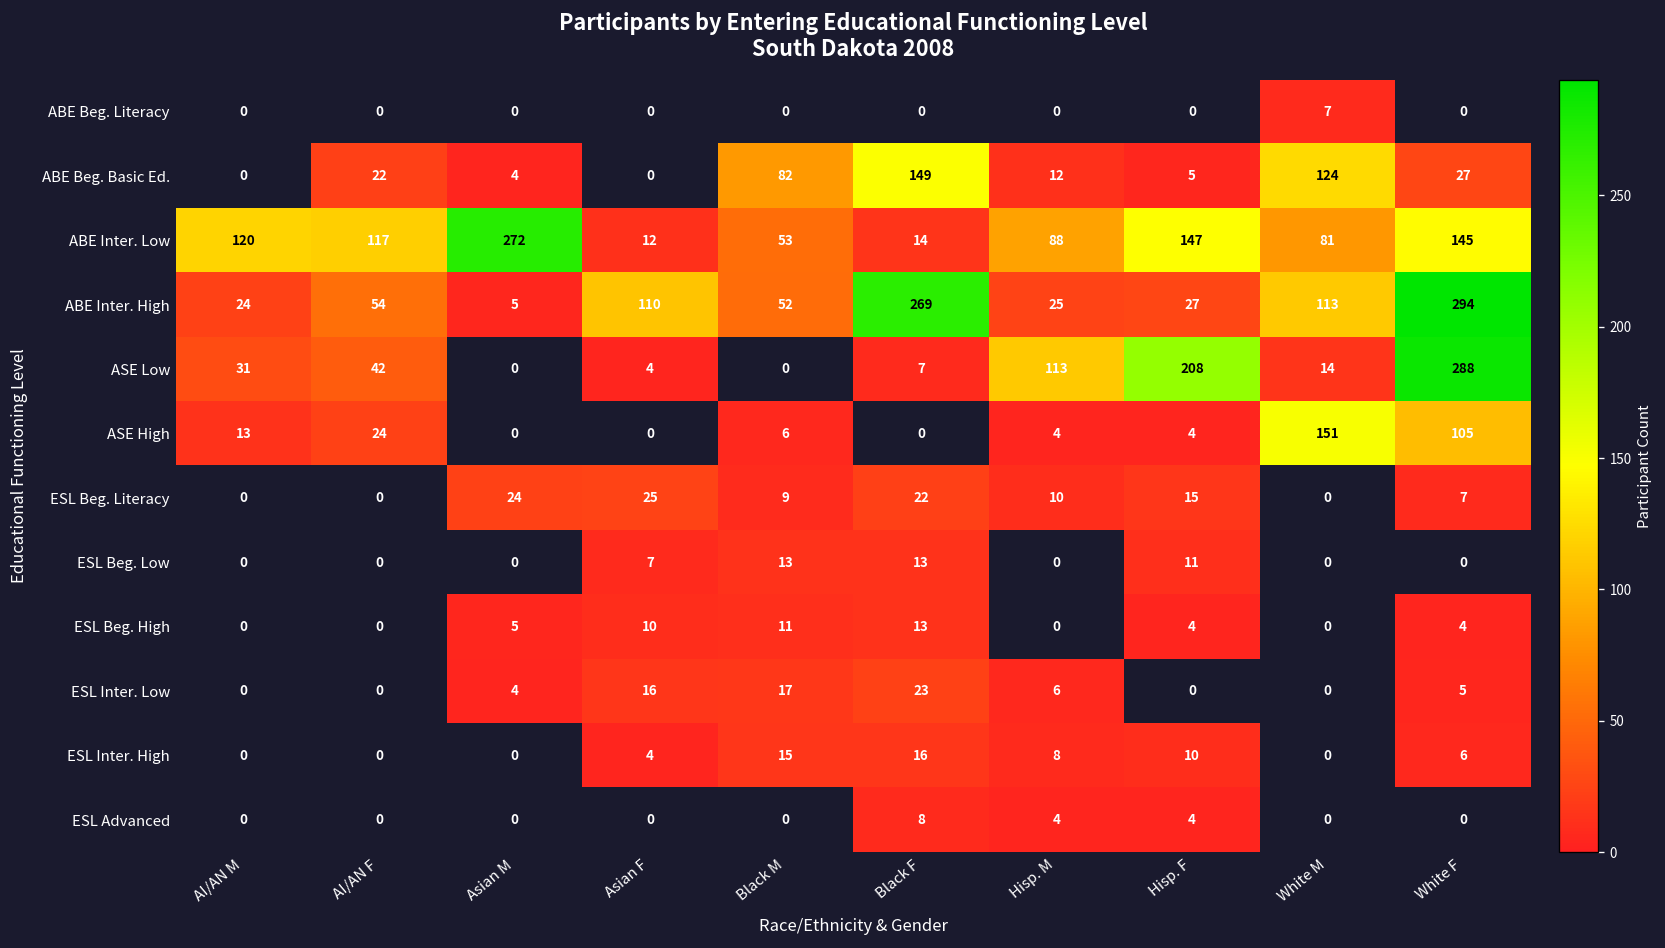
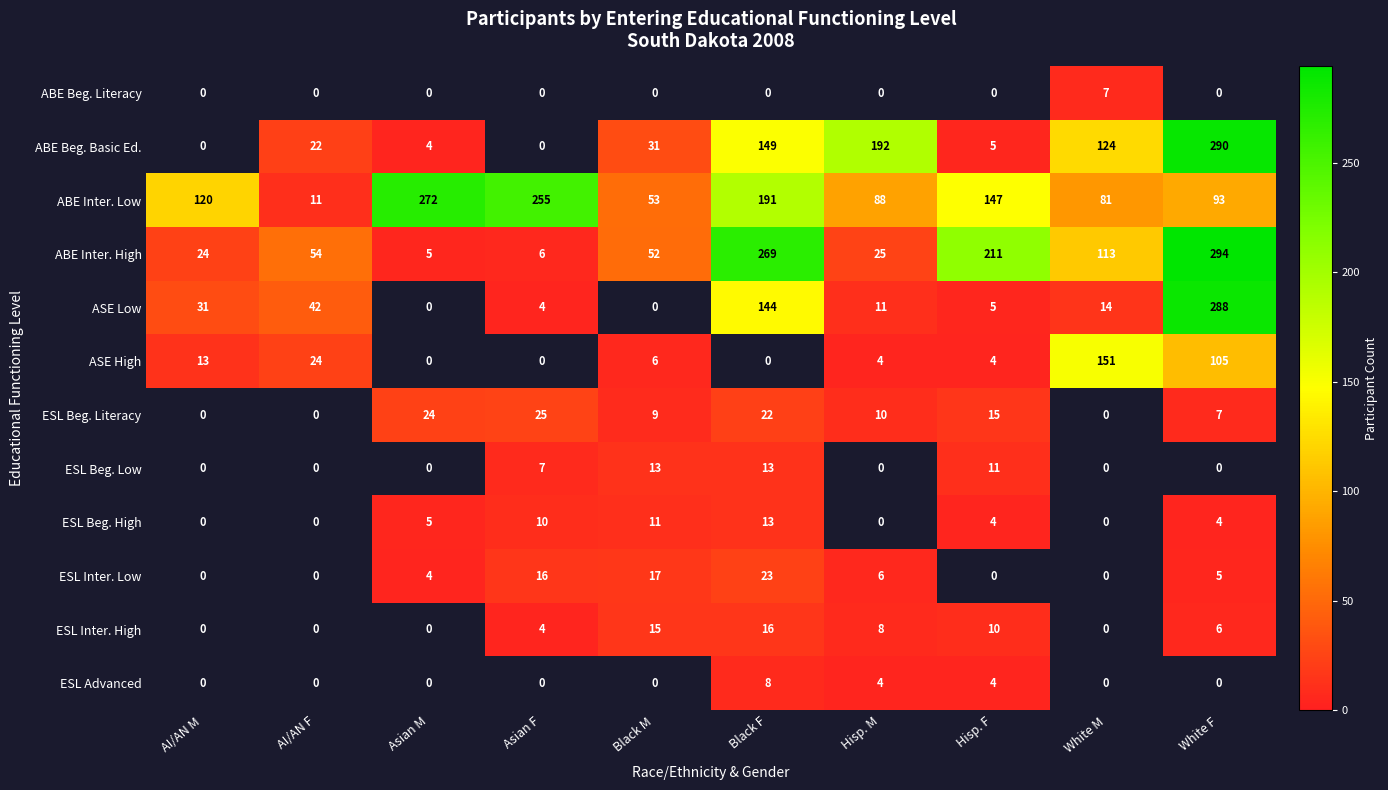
  {
    "ABE Beg. Literacy": {
      "White M": 7
    },
    "ABE Beg. Basic Ed.": {
      "AI/AN F": 22,
      "Asian M": 4,
-     "Black M": 82,
+     "Black M": 31,
      "Black F": 149,
-     "Hisp. M": 12,
+     "Hisp. M": 192,
      "Hisp. F": 5,
      "White M": 124,
-     "White F": 27
+     "White F": 290
    },
    "ABE Inter. Low": {
      "AI/AN M": 120,
-     "AI/AN F": 117,
+     "AI/AN F": 11,
      "Asian M": 272,
-     "Asian F": 12,
+     "Asian F": 255,
      "Black M": 53,
-     "Black F": 14,
+     "Black F": 191,
      "Hisp. M": 88,
      "Hisp. F": 147,
      "White M": 81,
-     "White F": 145
+     "White F": 93
    },
    "ABE Inter. High": {
      "AI/AN M": 24,
      "AI/AN F": 54,
      "Asian M": 5,
-     "Asian F": 110,
+     "Asian F": 6,
      "Black M": 52,
      "Black F": 269,
      "Hisp. M": 25,
-     "Hisp. F": 27,
+     "Hisp. F": 211,
      "White M": 113,
      "White F": 294
    },
    "ASE Low": {
      "AI/AN M": 31,
      "AI/AN F": 42,
      "Asian F": 4,
-     "Black F": 7,
-     "Hisp. M": 113,
-     "Hisp. F": 208,
+     "Black F": 144,
+     "Hisp. M": 11,
+     "Hisp. F": 5,
      "White M": 14,
      "White F": 288
    },
    "ASE High": {
      "AI/AN M": 13,
      "AI/AN F": 24,
      "Black M": 6,
      "Hisp. M": 4,
      "Hisp. F": 4,
      "White M": 151,
      "White F": 105
    },
    "ESL Beg. Literacy": {
      "Asian M": 24,
      "Asian F": 25,
      "Black M": 9,
      "Black F": 22,
      "Hisp. M": 10,
      "Hisp. F": 15,
      "White F": 7
    },
    "ESL Beg. Low": {
      "Asian F": 7,
      "Black M": 13,
      "Black F": 13,
      "Hisp. F": 11
    },
    "ESL Beg. High": {
      "Asian M": 5,
      "Asian F": 10,
      "Black M": 11,
      "Black F": 13,
      "Hisp. F": 4,
      "White F": 4
    },
    "ESL Inter. Low": {
      "Asian M": 4,
      "Asian F": 16,
      "Black M": 17,
      "Black F": 23,
      "Hisp. M": 6,
      "White F": 5
    },
    "ESL Inter. High": {
      "Asian F": 4,
      "Black M": 15,
      "Black F": 16,
      "Hisp. M": 8,
      "Hisp. F": 10,
      "White F": 6
    },
    "ESL Advanced": {
      "Black F": 8,
      "Hisp. M": 4,
      "Hisp. F": 4
    }
  }
